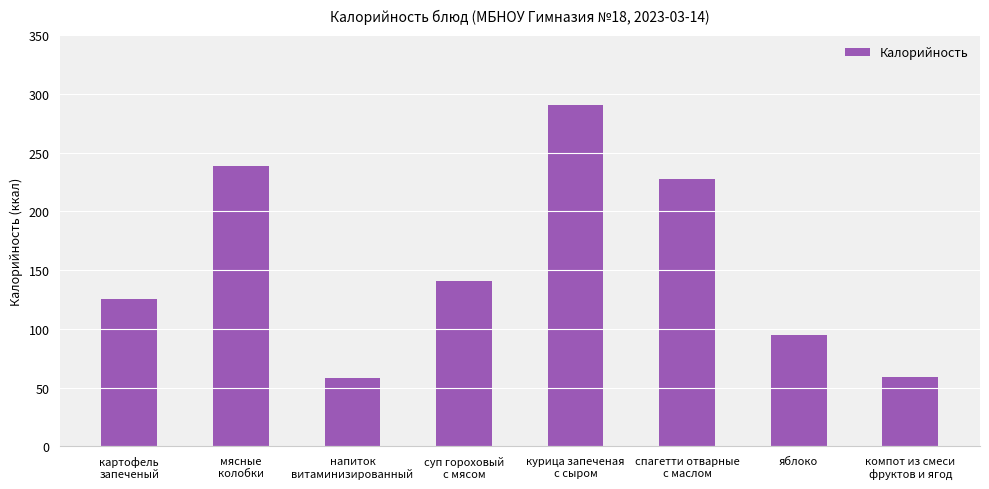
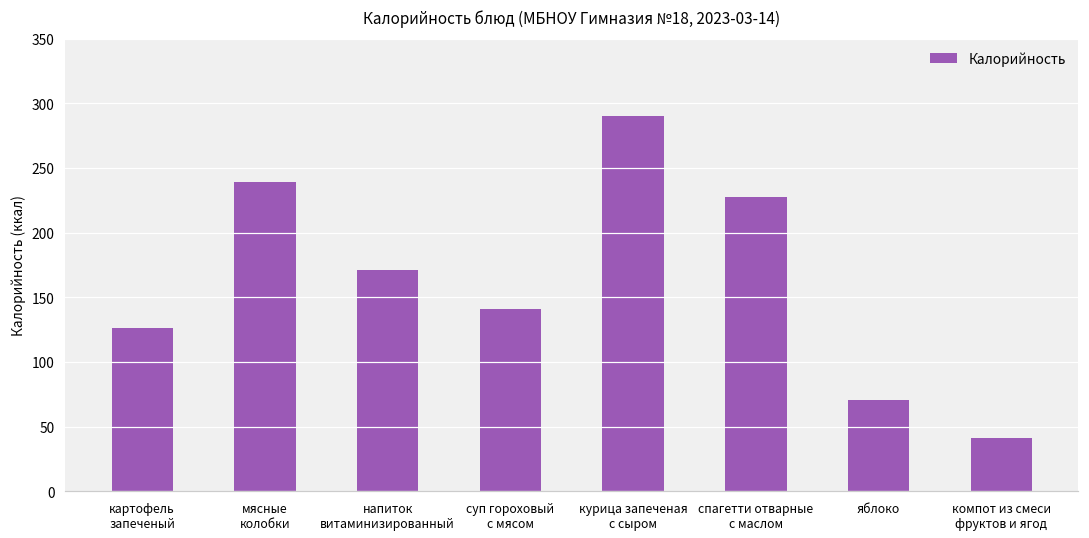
  {
    "картофель запеченый": 126,
    "мясные колобки": 239,
-   "напиток витаминизированный": 58,
+   "напиток витаминизированный": 171,
    "суп гороховый с мясом": 141,
    "курица запеченая с сыром": 291,
    "спагетти отварные с маслом": 227,
-   "яблоко": 95,
-   "компот из смеси фруктов и ягод": 59
+   "яблоко": 71,
+   "компот из смеси фруктов и ягод": 41
  }
